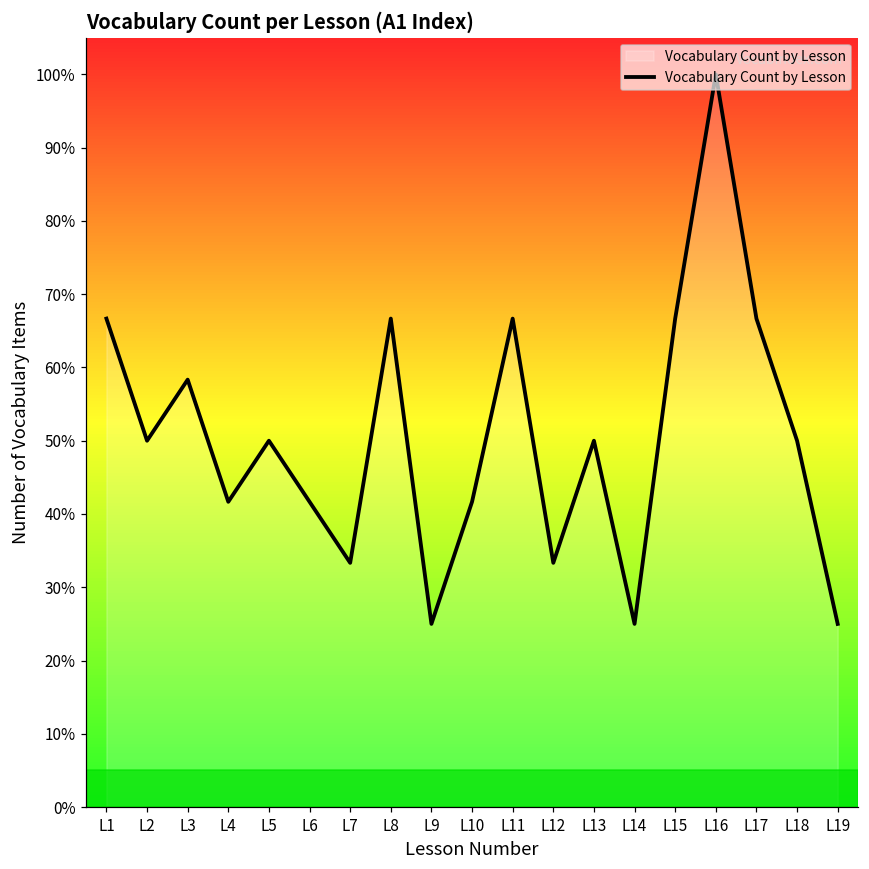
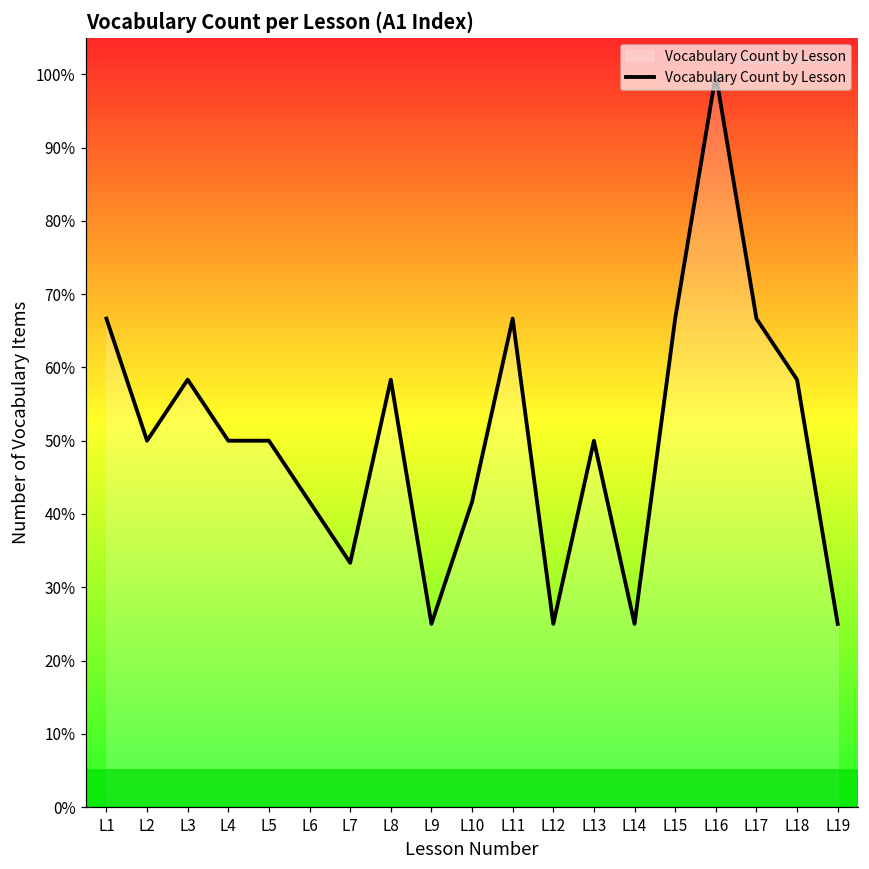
  {
    "L1": "67%",
    "L2": "50%",
    "L3": "58%",
-   "L4": "42%",
+   "L4": "50%",
    "L5": "50%",
    "L6": "42%",
    "L7": "33%",
-   "L8": "67%",
+   "L8": "58%",
    "L9": "25%",
    "L10": "42%",
    "L11": "67%",
-   "L12": "33%",
+   "L12": "25%",
    "L13": "50%",
    "L14": "25%",
    "L15": "67%",
    "L17": "67%",
-   "L18": "50%",
+   "L18": "58%",
    "L19": "25%"
  }
